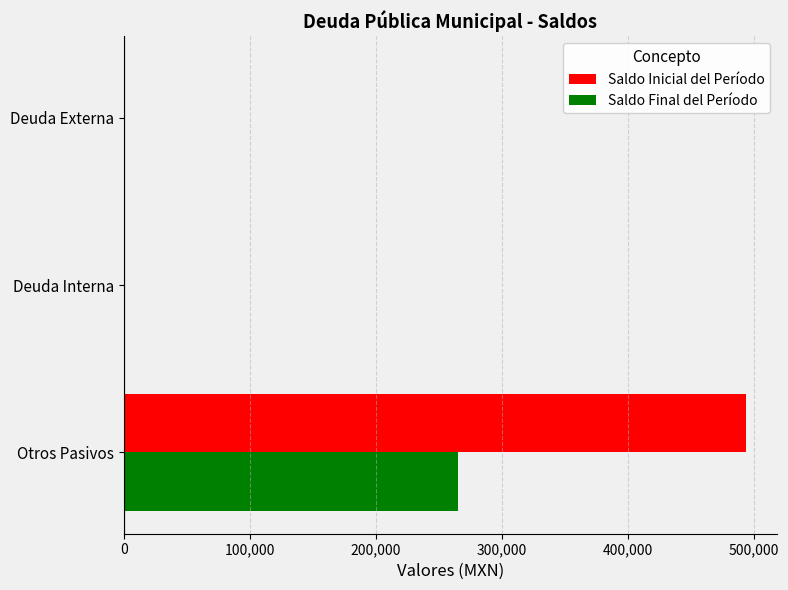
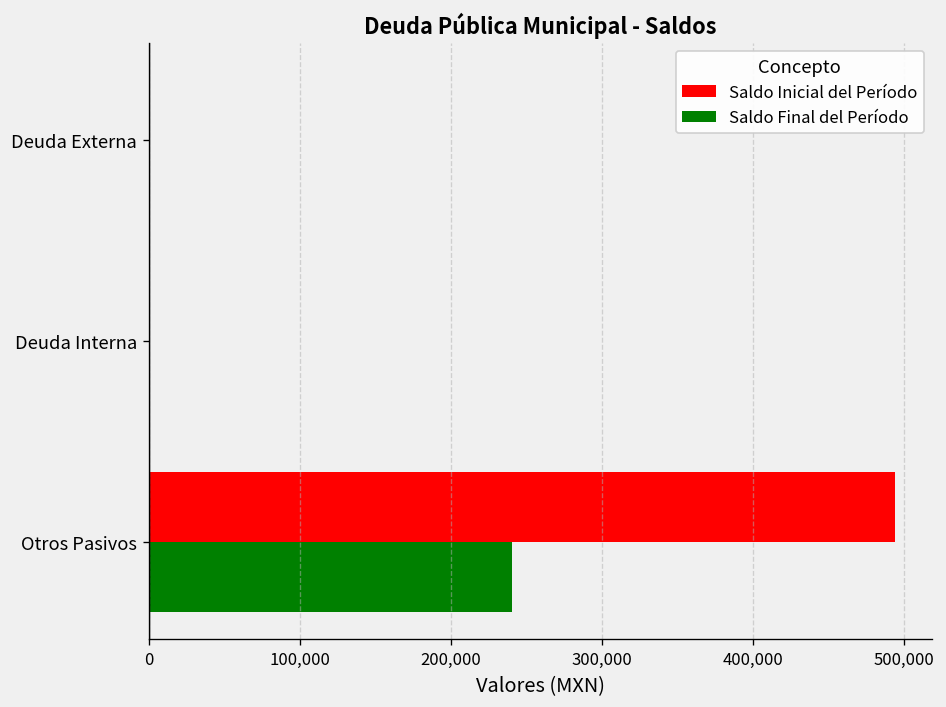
  {
    "Saldo Inicial del Período": {
      "Deuda Externa": "0",
      "Deuda Interna": "0",
      "Otros Pasivos": "494,000"
    },
    "Saldo Final del Período": {
      "Deuda Externa": "0",
      "Deuda Interna": "0",
-     "Otros Pasivos": "266,000"
+     "Otros Pasivos": "241,000"
    }
  }
